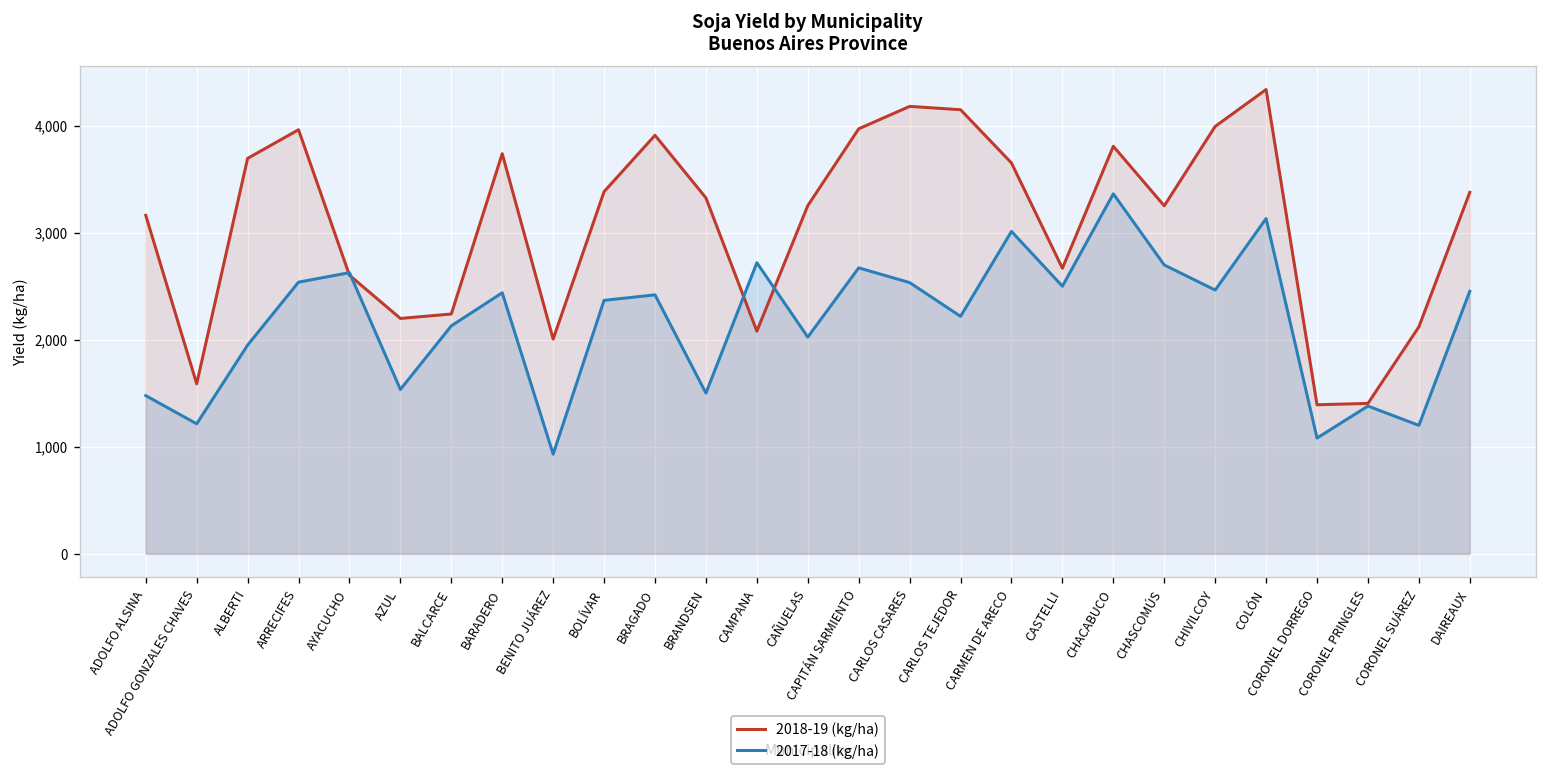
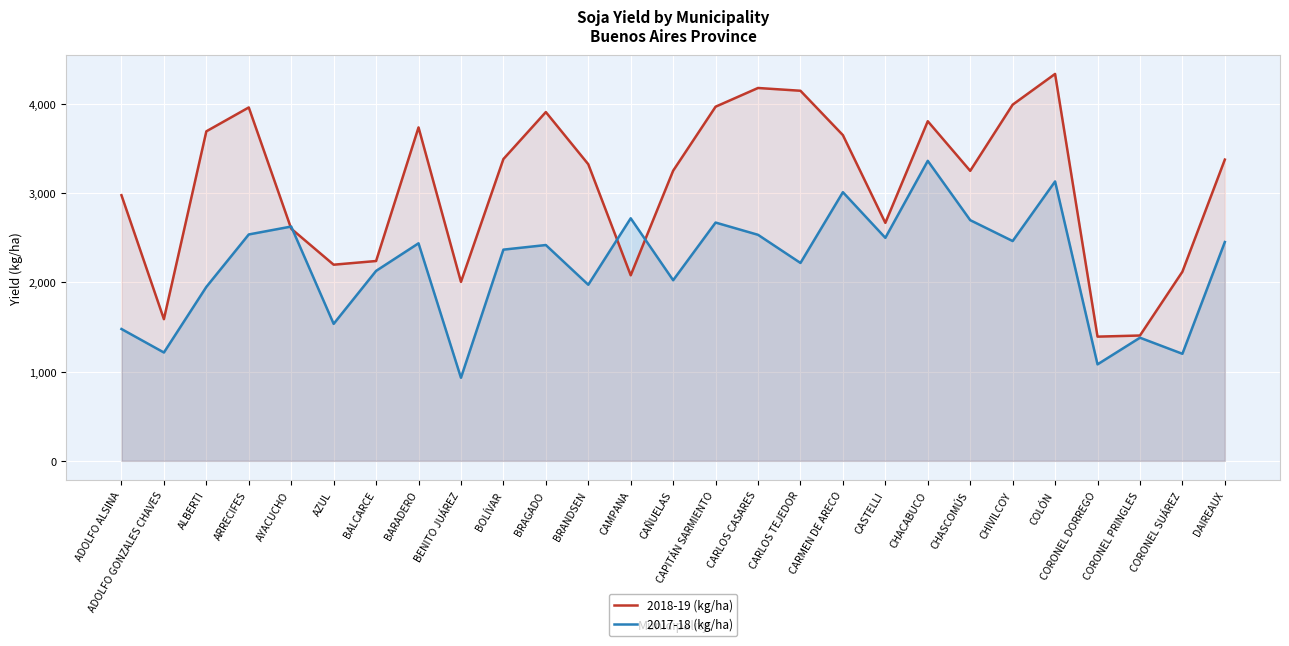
  {
    "2018-19 (kg/ha)": {
-     "ADOLFO ALSINA": "3,200",
+     "ADOLFO ALSINA": "3,000",
      "ADOLFO GONZALES CHAVES": "1,600",
      "ALBERTI": "3,700",
      "ARRECIFES": "4,000",
      "AZUL": "2,200",
      "BALCARCE": "2,200",
      "BARADERO": "3,700",
      "BENITO JUÁREZ": "2,000",
      "BOLÍVAR": "3,400",
      "BRAGADO": "3,900",
      "BRANDSEN": "3,300",
      "CAMPANA": "2,100",
      "CAÑUELAS": "3,300",
      "CAPITÁN SARMIENTO": "4,000",
      "CARLOS CASARES": "4,200",
      "CARLOS TEJEDOR": "4,100",
      "CARMEN DE ARECO": "3,700",
      "CASTELLI": "2,700",
      "CHACABUCO": "3,800",
      "CHASCOMÚS": "3,300",
      "CHIVILCOY": "4,000",
      "COLÓN": "4,300",
      "CORONEL DORREGO": "1,400",
      "CORONEL SUÁREZ": "2,100",
      "DAIREAUX": "3,400"
    },
    "2017-18 (kg/ha)": {
      "ADOLFO ALSINA": "1,500",
      "ADOLFO GONZALES CHAVES": "1,200",
      "ALBERTI": "1,900",
      "ARRECIFES": "2,500",
      "AZUL": "1,500",
      "BALCARCE": "2,100",
      "BARADERO": "2,400",
      "BENITO JUÁREZ": "900",
      "BOLÍVAR": "2,400",
      "BRAGADO": "2,400",
-     "BRANDSEN": "1,500",
+     "BRANDSEN": "2,000",
      "CAMPANA": "2,700",
      "CAÑUELAS": "2,000",
      "CAPITÁN SARMIENTO": "2,700",
      "CARLOS CASARES": "2,500",
      "CARLOS TEJEDOR": "2,200",
      "CARMEN DE ARECO": "3,000",
      "CASTELLI": "2,500",
      "CHACABUCO": "3,400",
      "CHASCOMÚS": "2,700",
      "CHIVILCOY": "2,500",
      "COLÓN": "3,100",
      "CORONEL DORREGO": "1,100",
      "CORONEL SUÁREZ": "1,200",
      "DAIREAUX": "2,500"
    }
  }
